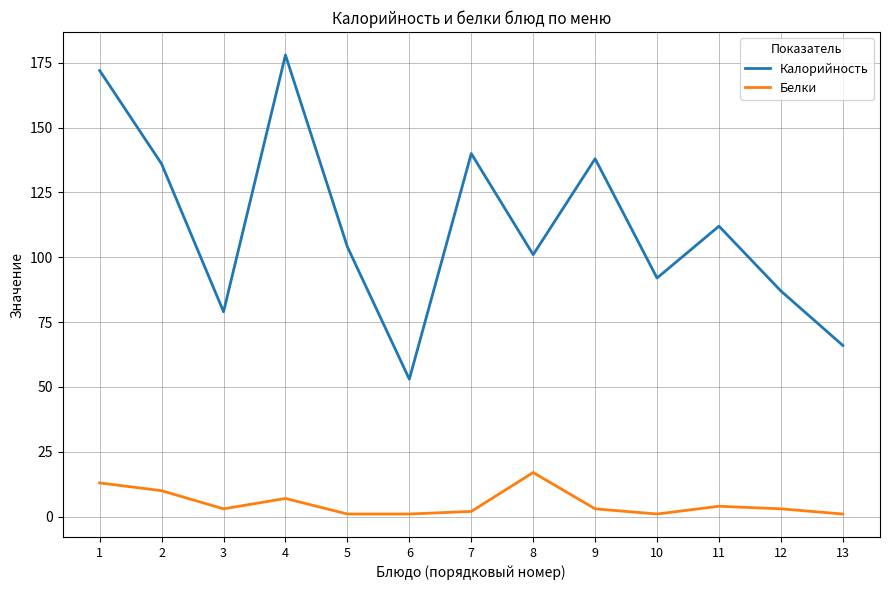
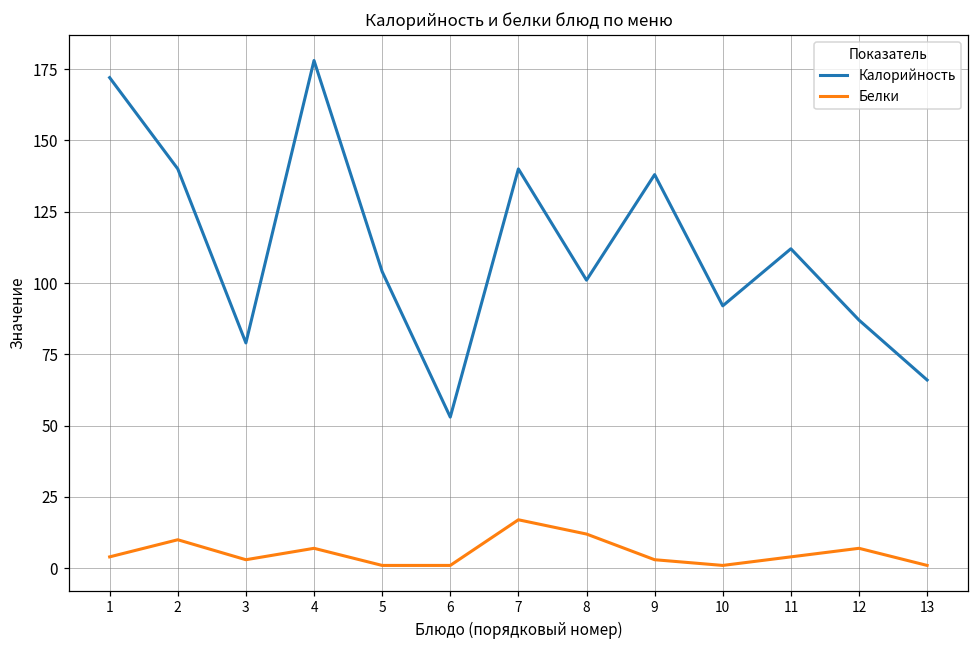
  {
    "Калорийность": {
      "1": 172,
-     "2": 136,
+     "2": 140,
      "3": 79,
      "4": 178,
      "5": 104,
      "6": 53,
      "7": 140,
      "8": 101,
      "9": 138,
      "10": 92,
      "11": 112,
      "12": 87,
      "13": 66
    },
    "Белки": {
-     "1": 13,
+     "1": 4,
      "2": 10,
      "3": 3,
      "4": 7,
      "5": 1,
      "6": 1,
-     "7": 2,
-     "8": 17,
+     "7": 17,
+     "8": 12,
      "9": 3,
      "10": 1,
      "11": 4,
-     "12": 3,
+     "12": 7,
      "13": 1
    }
  }
